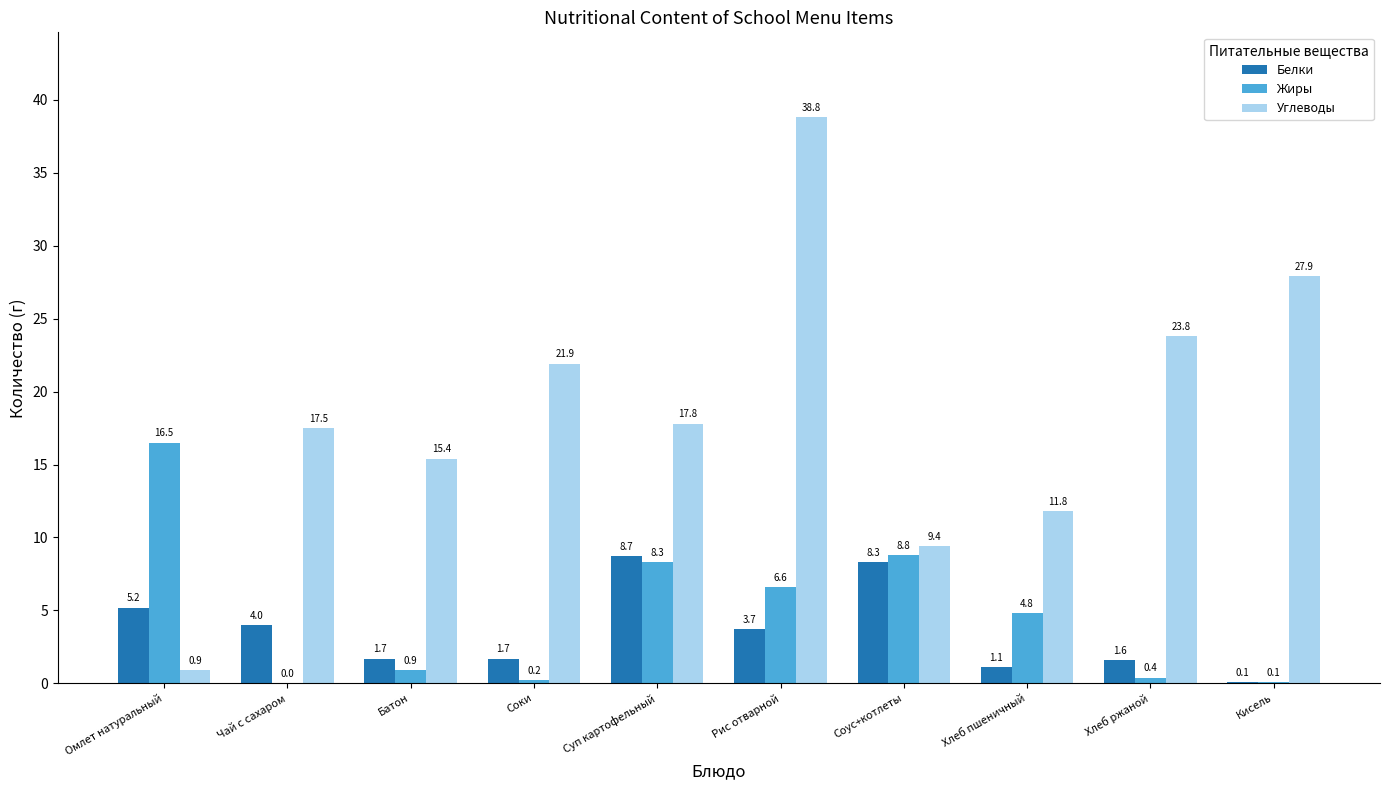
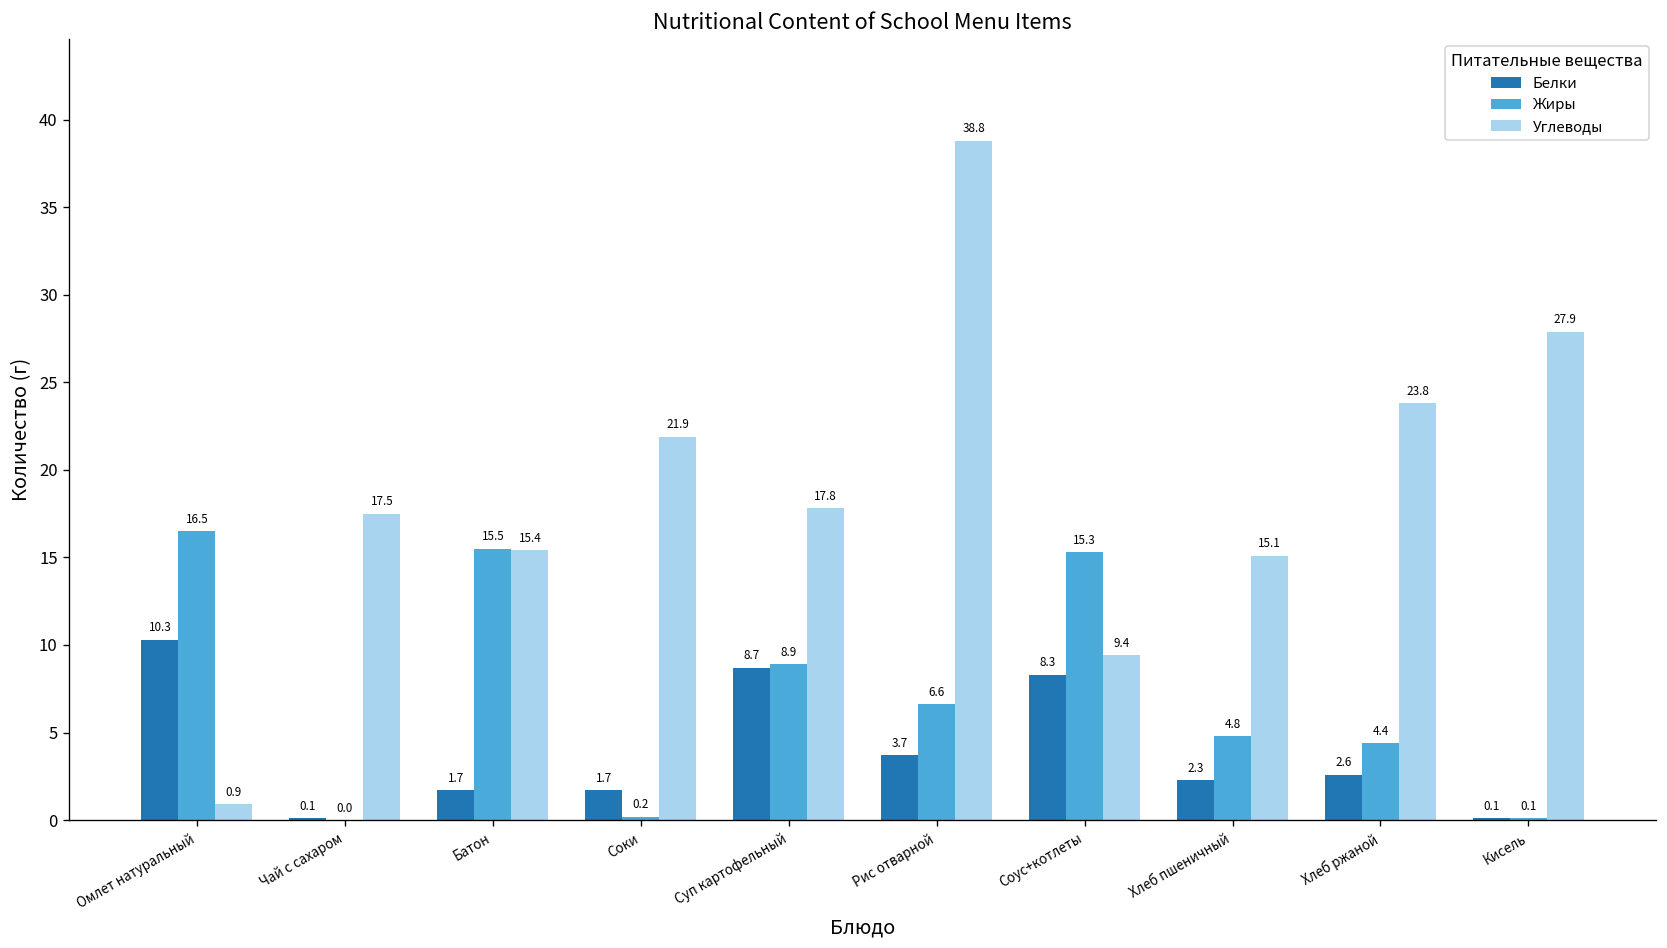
  {
    "Белки": {
-     "Омлет натуральный": 5.2,
-     "Чай с сахаром": 4.0,
+     "Омлет натуральный": 10.3,
+     "Чай с сахаром": 0.1,
      "Батон": 1.7,
      "Соки": 1.7,
      "Суп картофельный": 8.7,
      "Рис отварной": 3.7,
      "Соус+котлеты": 8.3,
-     "Хлеб пшеничный": 1.1,
-     "Хлеб ржаной": 1.6,
+     "Хлеб пшеничный": 2.3,
+     "Хлеб ржаной": 2.6,
      "Кисель": 0.1
    },
    "Жиры": {
      "Омлет натуральный": 16.5,
      "Чай с сахаром": 0.0,
-     "Батон": 0.9,
+     "Батон": 15.5,
      "Соки": 0.2,
-     "Суп картофельный": 8.3,
+     "Суп картофельный": 8.9,
      "Рис отварной": 6.6,
-     "Соус+котлеты": 8.8,
+     "Соус+котлеты": 15.3,
      "Хлеб пшеничный": 4.8,
-     "Хлеб ржаной": 0.4,
+     "Хлеб ржаной": 4.4,
      "Кисель": 0.1
    },
    "Углеводы": {
      "Омлет натуральный": 0.9,
      "Чай с сахаром": 17.5,
      "Батон": 15.4,
      "Соки": 21.9,
      "Суп картофельный": 17.8,
      "Рис отварной": 38.8,
      "Соус+котлеты": 9.4,
-     "Хлеб пшеничный": 11.8,
+     "Хлеб пшеничный": 15.1,
      "Хлеб ржаной": 23.8,
      "Кисель": 27.9
    }
  }
